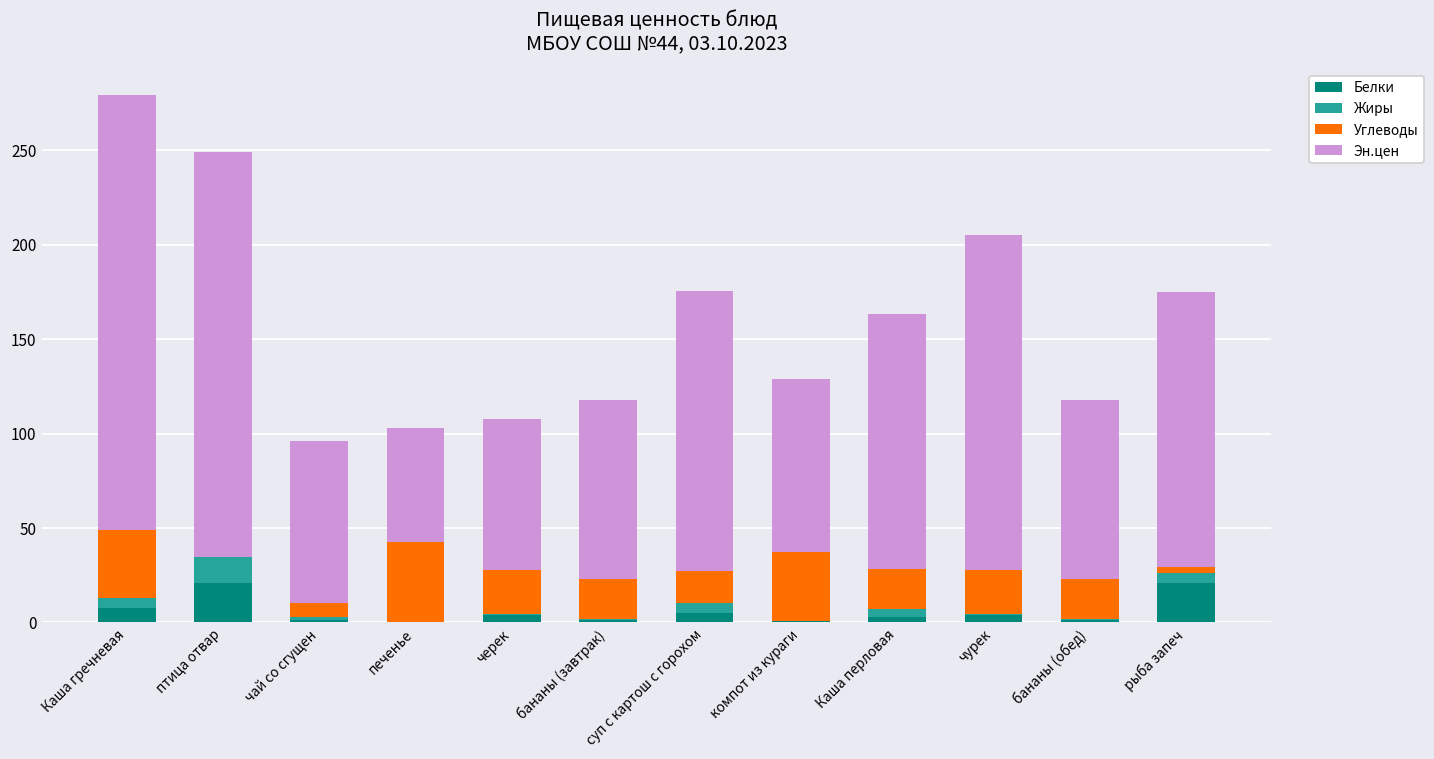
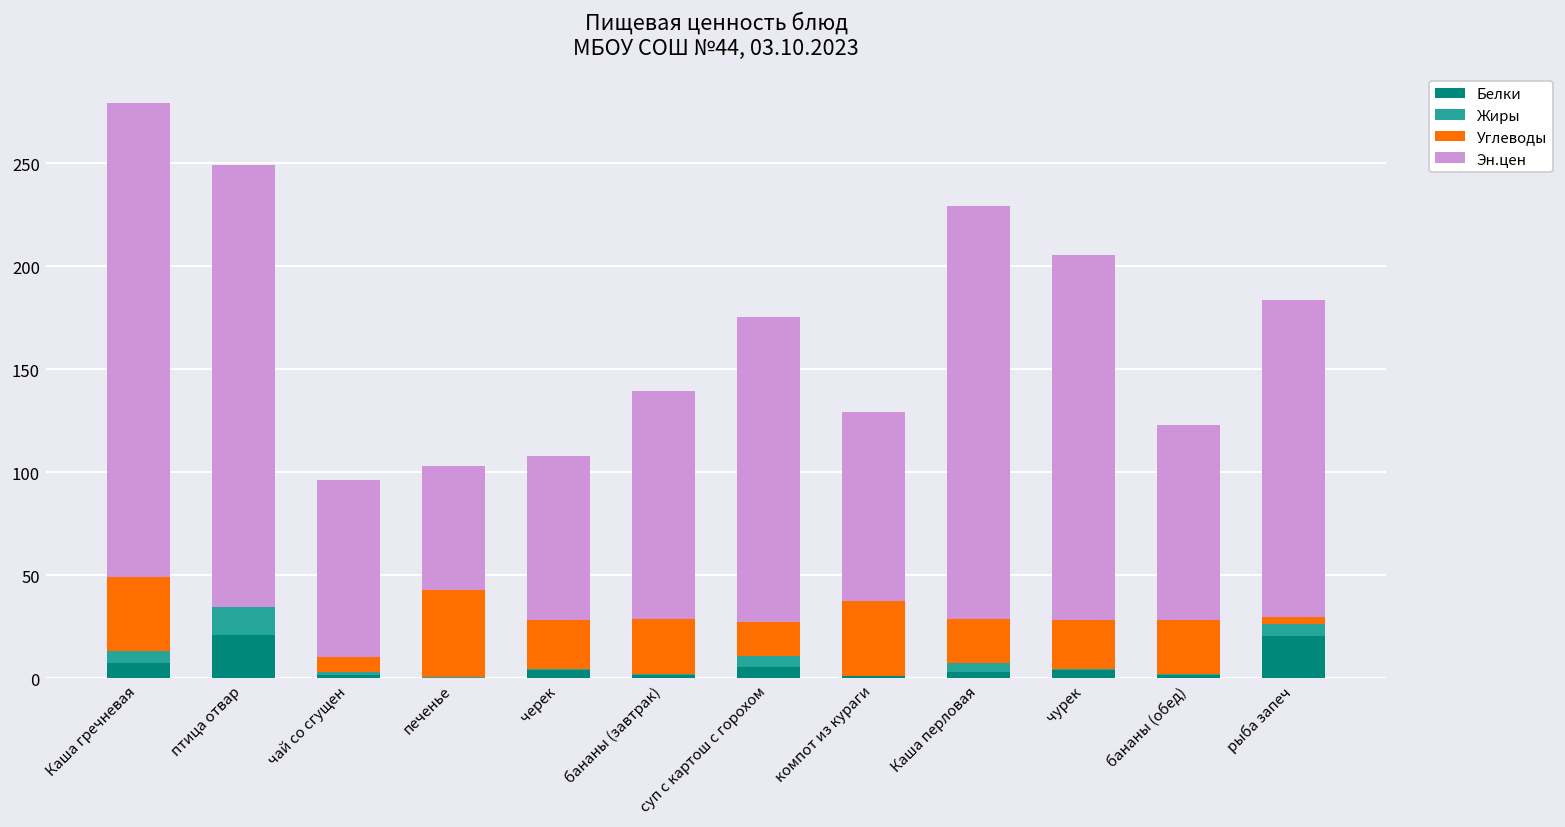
  {
    "Углеводы": {
      "Каша гречневая": 36,
      "птица отвар": 0,
      "чай со сгущен": 7,
      "печенье": 42,
      "черек": 24,
-     "бананы (завтрак)": 21,
+     "бананы (завтрак)": 27,
      "суп с картош с горохом": 17,
      "компот из кураги": 37,
      "Каша перловая": 21,
      "чурек": 24,
-     "бананы (обед)": 21,
+     "бананы (обед)": 26,
      "рыба запеч": 4
    },
    "Эн.цен": {
      "Каша гречневая": 230,
      "птица отвар": 215,
      "чай со сгущен": 86,
      "печенье": 60,
      "черек": 80,
-     "бананы (завтрак)": 95,
+     "бананы (завтрак)": 111,
      "суп с картош с горохом": 148,
      "компот из кураги": 92,
-     "Каша перловая": 135,
+     "Каша перловая": 201,
      "чурек": 177,
      "бананы (обед)": 95,
-     "рыба запеч": 146
+     "рыба запеч": 154
    }
  }
